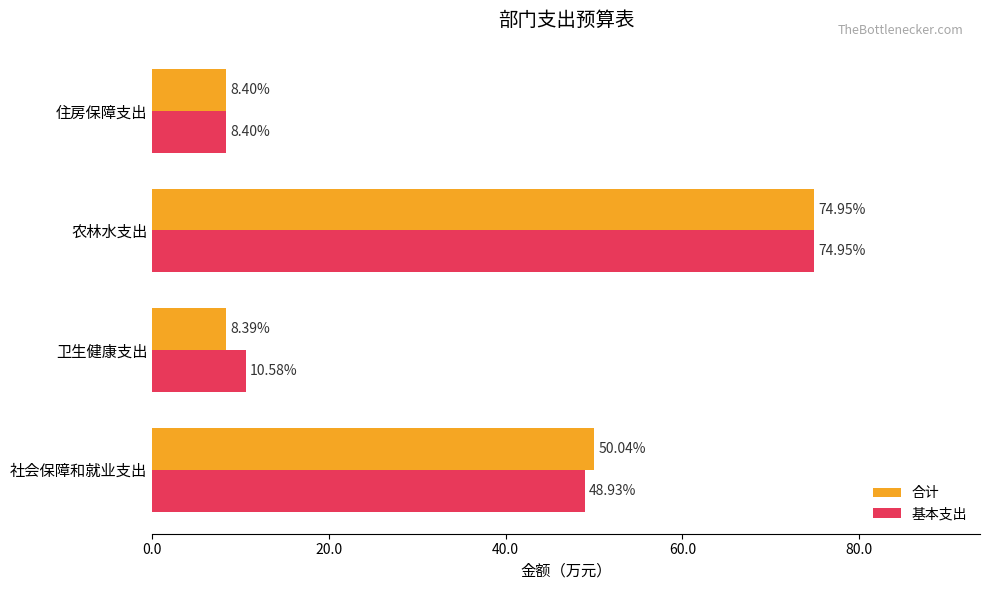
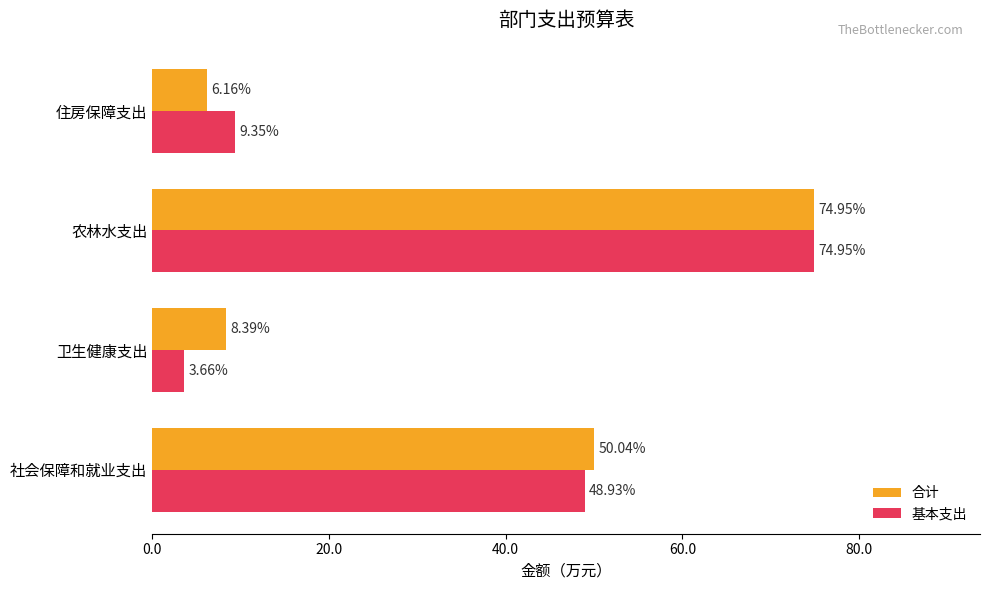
  {
    "合计": {
-     "住房保障支出": "8.40%",
+     "住房保障支出": "6.16%",
      "农林水支出": "74.95%",
      "卫生健康支出": "8.39%",
      "社会保障和就业支出": "50.04%"
    },
    "基本支出": {
-     "住房保障支出": "8.40%",
+     "住房保障支出": "9.35%",
      "农林水支出": "74.95%",
-     "卫生健康支出": "10.58%",
+     "卫生健康支出": "3.66%",
      "社会保障和就业支出": "48.93%"
    }
  }
